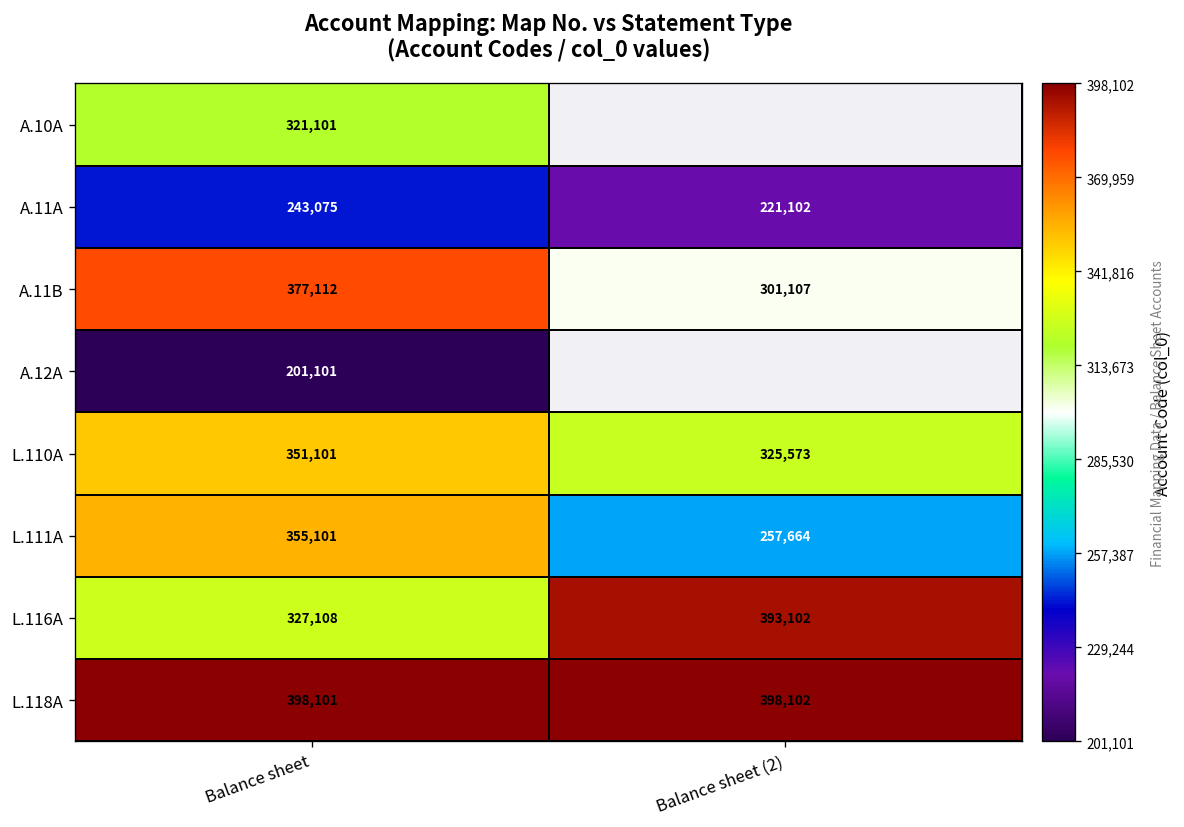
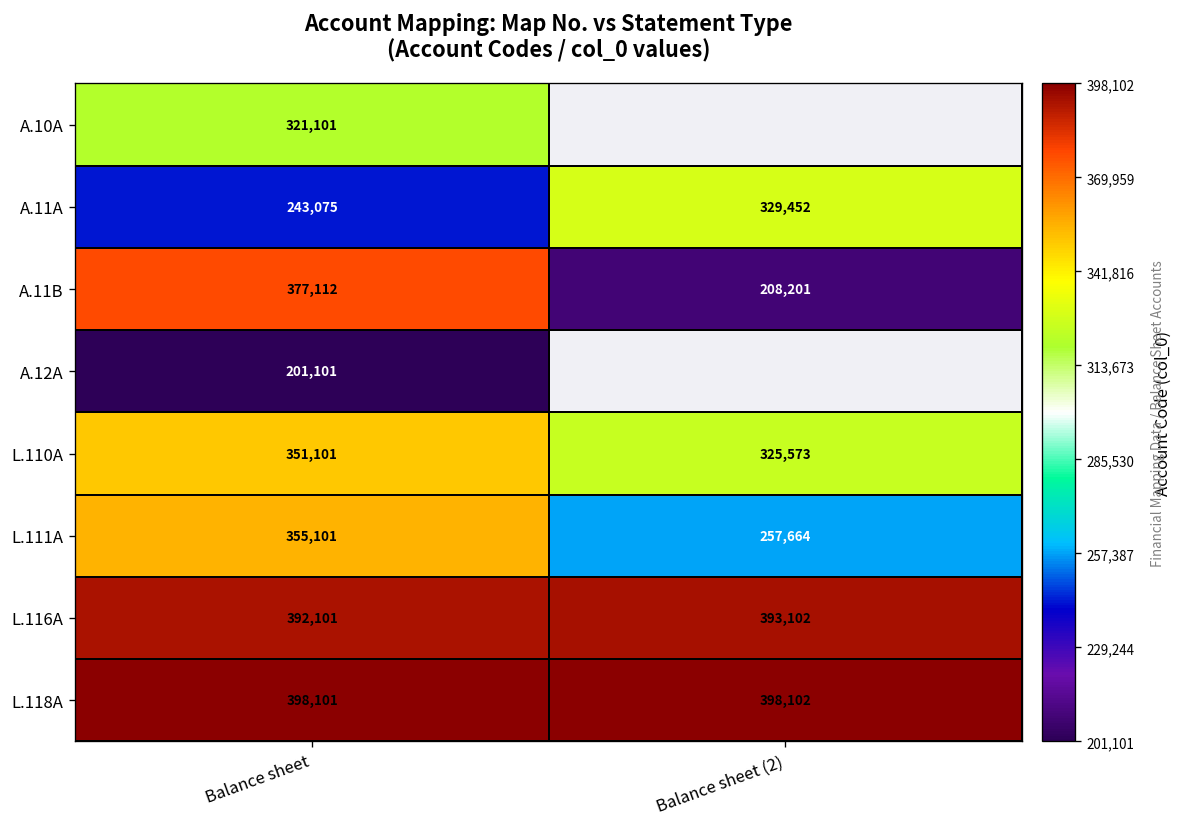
  {
    "A.10A": {
      "Balance sheet": "321,101"
    },
    "A.11A": {
      "Balance sheet": "243,075",
-     "Balance sheet (2)": "221,102"
+     "Balance sheet (2)": "329,452"
    },
    "A.11B": {
      "Balance sheet": "377,112",
-     "Balance sheet (2)": "301,107"
+     "Balance sheet (2)": "208,201"
    },
    "A.12A": {
      "Balance sheet": "201,101"
    },
    "L.110A": {
      "Balance sheet": "351,101",
      "Balance sheet (2)": "325,573"
    },
    "L.111A": {
      "Balance sheet": "355,101",
      "Balance sheet (2)": "257,664"
    },
    "L.116A": {
-     "Balance sheet": "327,108",
+     "Balance sheet": "392,101",
      "Balance sheet (2)": "393,102"
    },
    "L.118A": {
      "Balance sheet": "398,101",
      "Balance sheet (2)": "398,102"
    }
  }
